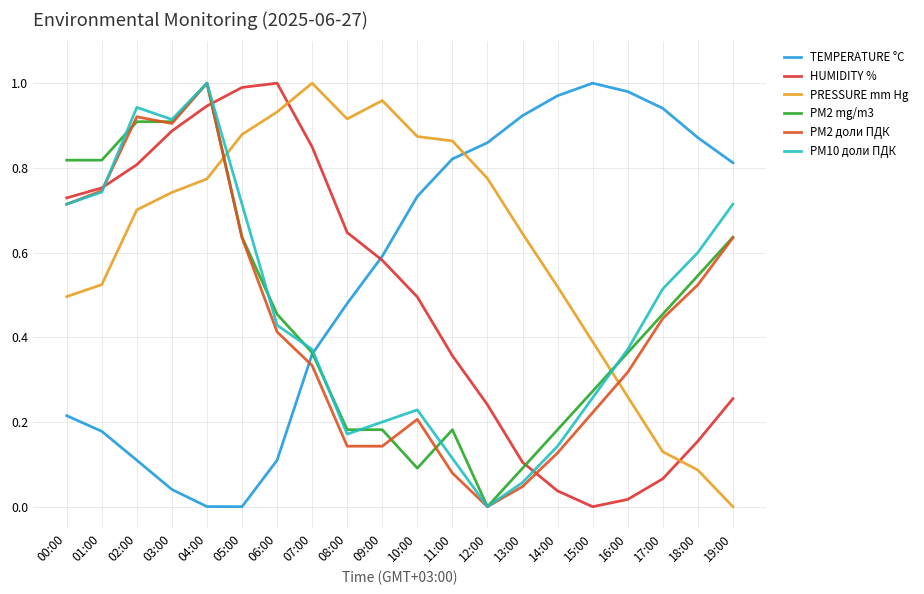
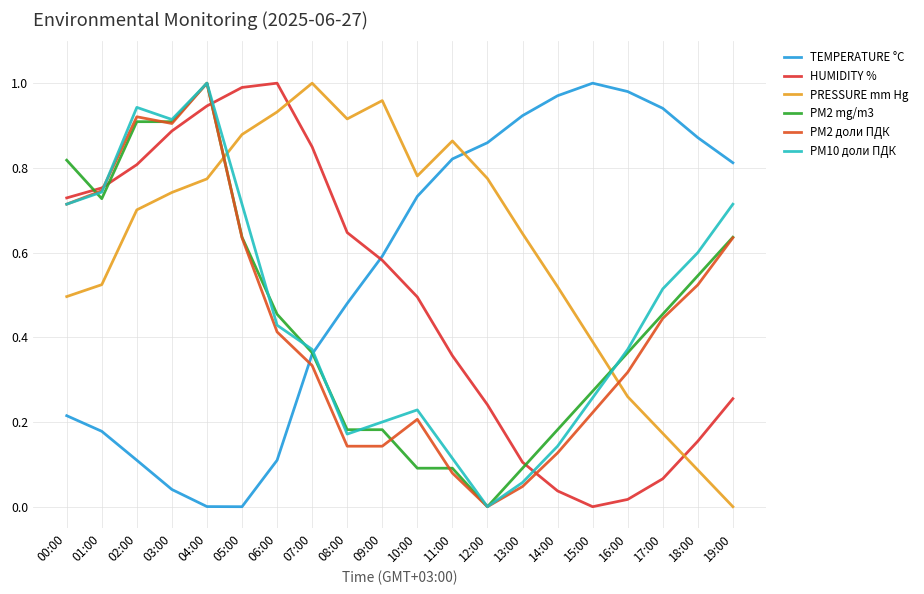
  {
    "PRESSURE mm Hg": {
      "00:00": 0.50,
      "01:00": 0.52,
      "02:00": 0.70,
      "03:00": 0.74,
      "04:00": 0.77,
      "05:00": 0.88,
      "06:00": 0.93,
      "07:00": 1.00,
      "08:00": 0.92,
      "09:00": 0.96,
-     "10:00": 0.87,
+     "10:00": 0.78,
      "11:00": 0.86,
      "12:00": 0.77,
      "13:00": 0.65,
      "14:00": 0.52,
      "15:00": 0.39,
      "16:00": 0.26,
-     "17:00": 0.13,
+     "17:00": 0.17,
      "18:00": 0.09,
      "19:00": 0.00
    },
    "PM2 mg/m3": {
      "00:00": 0.82,
-     "01:00": 0.82,
+     "01:00": 0.73,
      "02:00": 0.91,
      "06:00": 0.45,
      "08:00": 0.18,
      "09:00": 0.18,
      "10:00": 0.09,
-     "11:00": 0.18,
+     "11:00": 0.09,
      "13:00": 0.09,
      "14:00": 0.18,
      "15:00": 0.27,
      "16:00": 0.36,
      "17:00": 0.45,
      "18:00": 0.55
    }
  }
